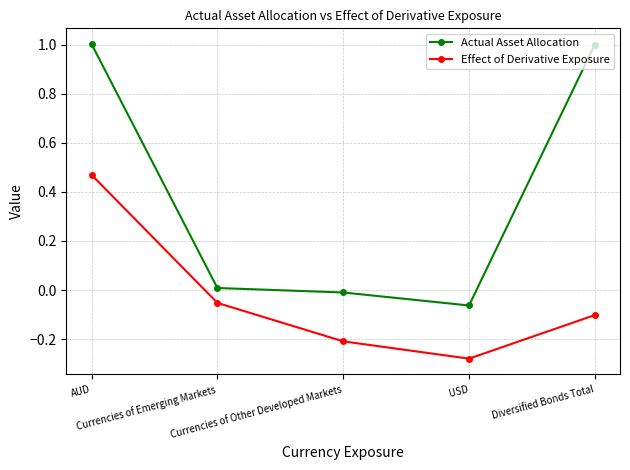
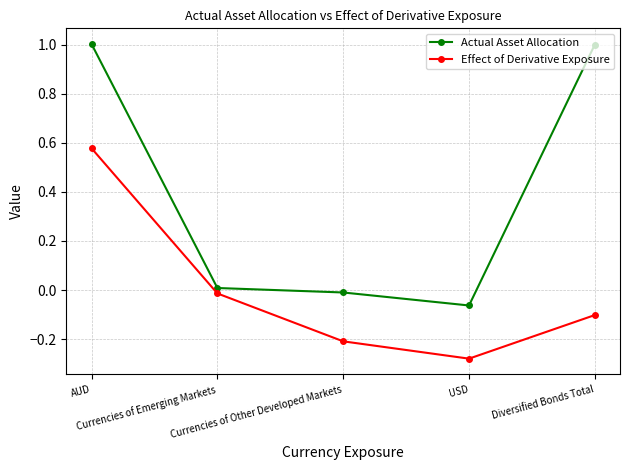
  {
    "Actual Asset Allocation": {
      "AUD": 1.00,
      "Currencies of Emerging Markets": 0.01,
      "Currencies of Other Developed Markets": -0.01,
      "USD": -0.06
    },
    "Effect of Derivative Exposure": {
-     "AUD": 0.47,
-     "Currencies of Emerging Markets": -0.05,
+     "AUD": 0.58,
+     "Currencies of Emerging Markets": -0.01,
      "Currencies of Other Developed Markets": -0.21,
      "USD": -0.28,
      "Diversified Bonds Total": -0.10
    }
  }
